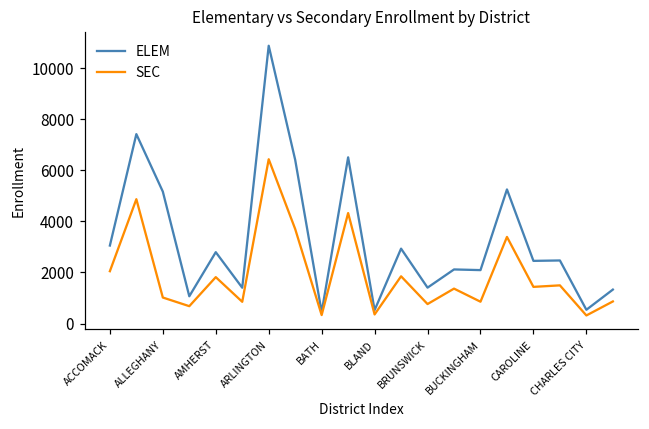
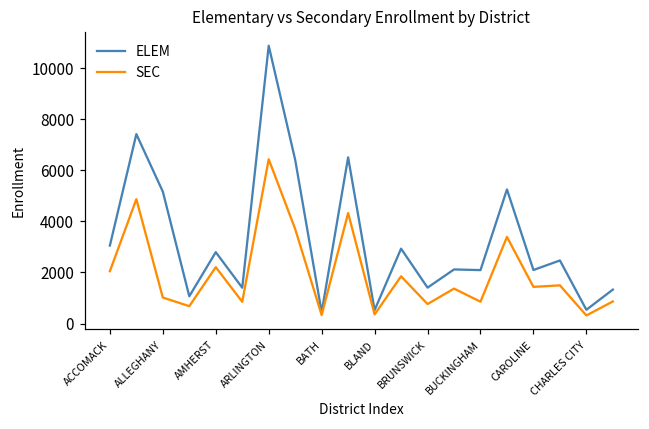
  {
    "ELEM": {
      "ACCOMACK": 3100,
      "ALLEGHANY": 5200,
      "AMHERST": 2800,
      "ARLINGTON": 10900,
      "BATH": 400,
      "BLAND": 500,
      "BRUNSWICK": 1400,
      "BUCKINGHAM": 2100,
-     "CAROLINE": 2500,
+     "CAROLINE": 2100,
      "CHARLES CITY": 500
    },
    "SEC": {
      "ACCOMACK": 2100,
      "ALLEGHANY": 1000,
-     "AMHERST": 1800,
+     "AMHERST": 2200,
      "ARLINGTON": 6400,
      "BATH": 300,
      "BLAND": 400,
      "BRUNSWICK": 800,
      "BUCKINGHAM": 900,
      "CAROLINE": 1400,
      "CHARLES CITY": 300
    }
  }
